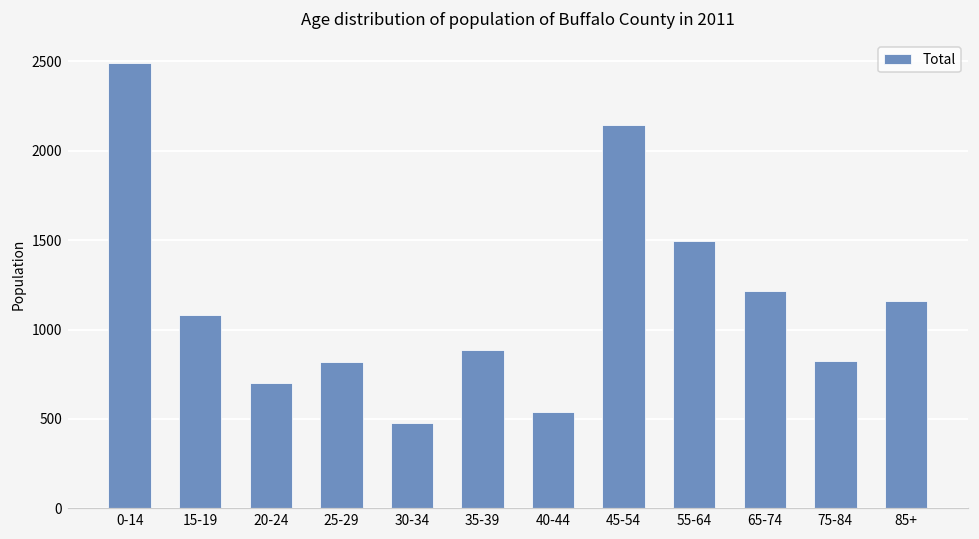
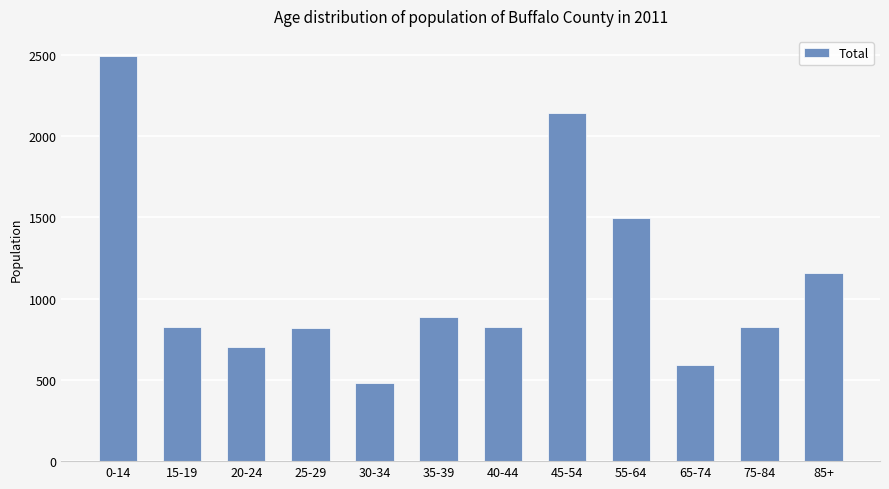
  {
    "0-14": 2490,
-   "15-19": 1080,
+   "15-19": 830,
    "20-24": 700,
    "25-29": 820,
    "30-34": 480,
    "35-39": 880,
-   "40-44": 540,
+   "40-44": 830,
    "45-54": 2140,
    "55-64": 1500,
-   "65-74": 1220,
+   "65-74": 590,
    "75-84": 830,
    "85+": 1160
  }
